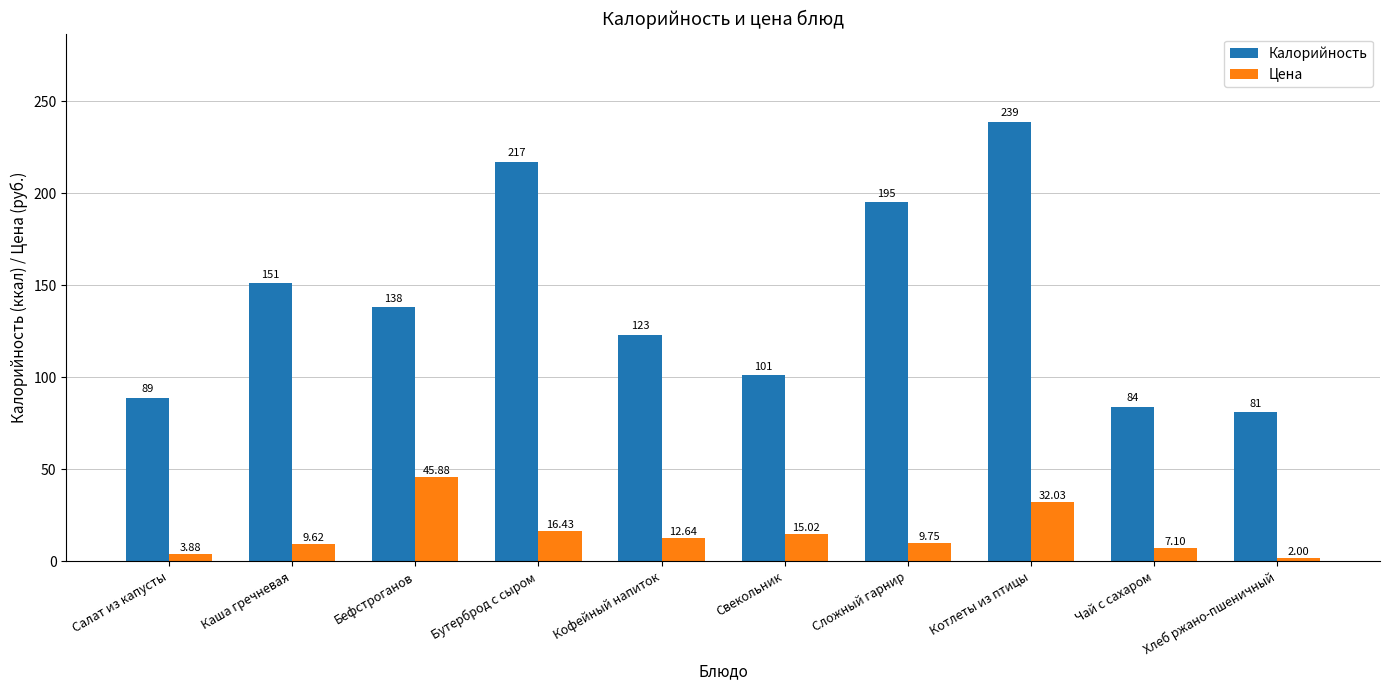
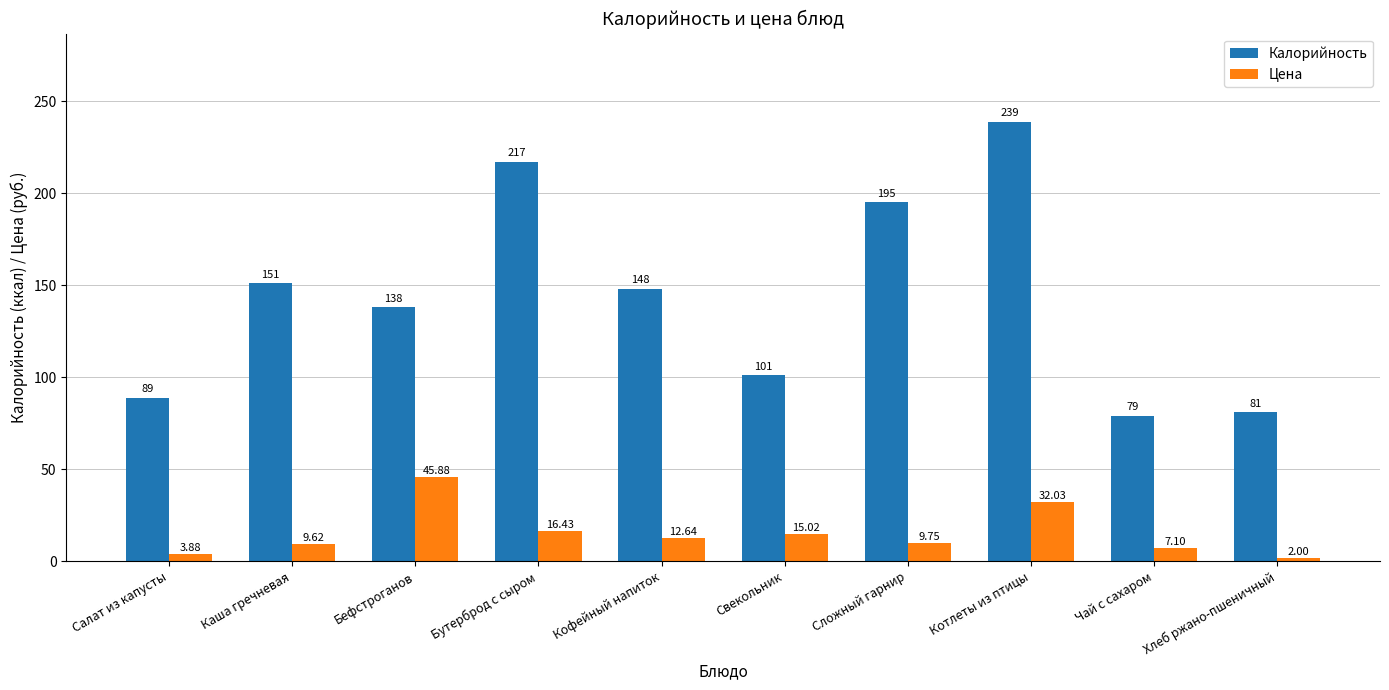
  {
    "Калорийность": {
      "Салат из капусты": 89,
      "Каша гречневая": 151,
      "Бефстроганов": 138,
      "Бутерброд с сыром": 217,
-     "Кофейный напиток": 123,
+     "Кофейный напиток": 148,
      "Свекольник": 101,
      "Сложный гарнир": 195,
      "Котлеты из птицы": 239,
-     "Чай с сахаром": 84,
+     "Чай с сахаром": 79,
      "Хлеб ржано-пшеничный": 81
    },
    "Цена": {
      "Салат из капусты": 3.88,
      "Каша гречневая": 9.62,
      "Бефстроганов": 45.88,
      "Бутерброд с сыром": 16.43,
      "Кофейный напиток": 12.64,
      "Свекольник": 15.02,
      "Сложный гарнир": 9.75,
      "Котлеты из птицы": 32.03,
      "Чай с сахаром": 7.10,
      "Хлеб ржано-пшеничный": 2.00
    }
  }
